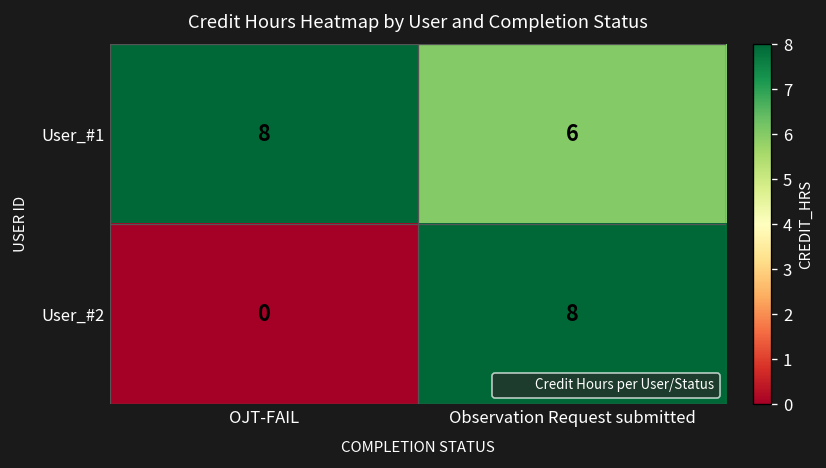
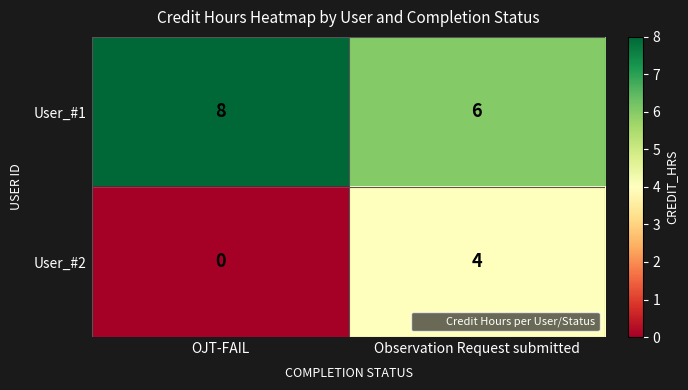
  {
    "User_#1": {
      "OJT-FAIL": 8,
      "Observation Request submitted": 6
    },
    "User_#2": {
      "OJT-FAIL": 0,
-     "Observation Request submitted": 8
+     "Observation Request submitted": 4
    }
  }
